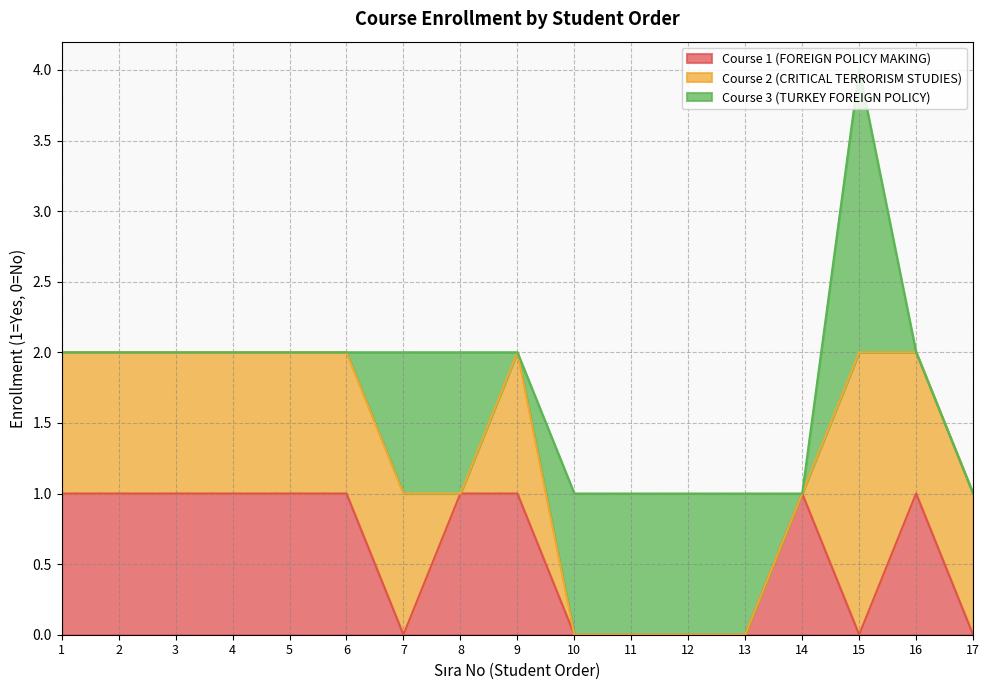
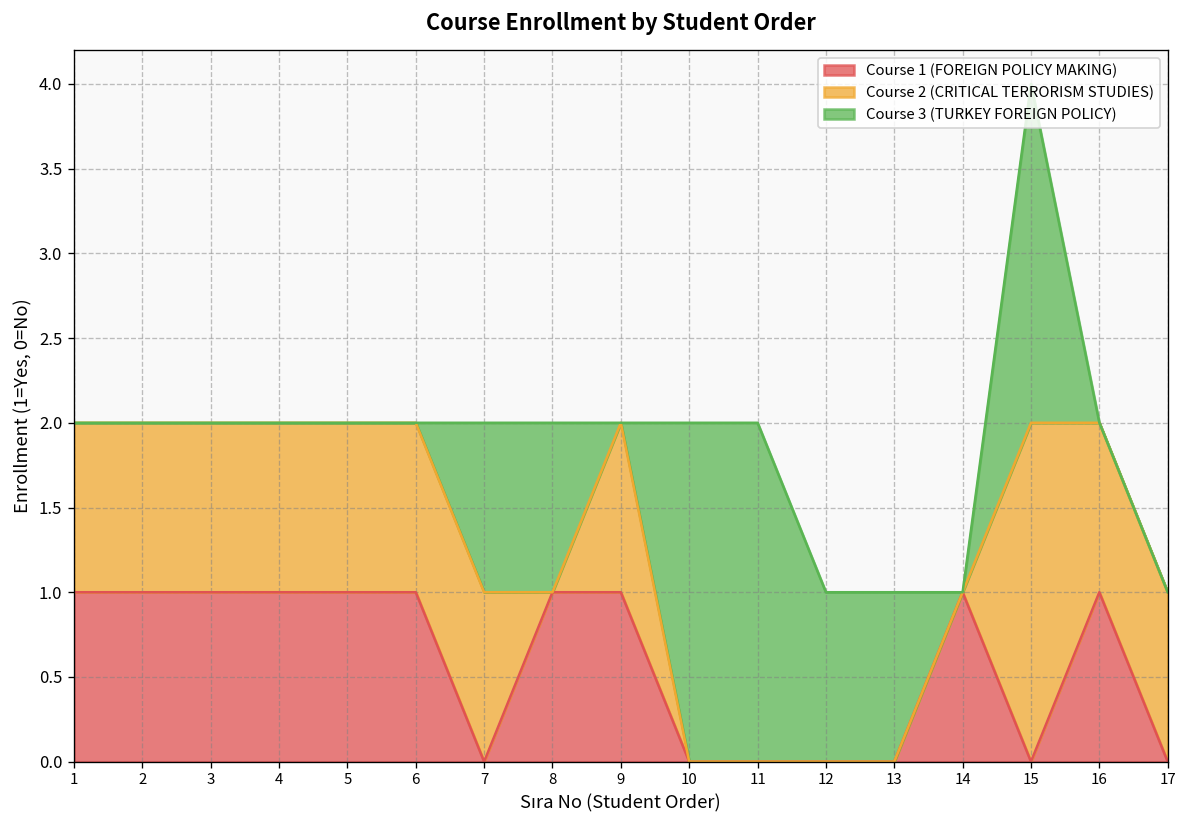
  {
    "Course 1 (FOREIGN POLICY MAKING)": {
      "1": 1,
      "2": 1,
      "3": 1,
      "4": 1,
      "5": 1,
      "6": 1,
      "7": 0,
      "9": 1,
      "15": 0,
      "16": 1,
      "17": 0
    },
    "Course 2 (CRITICAL TERRORISM STUDIES)": {
      "7": 1,
      "15": 2
    },
    "Course 3 (TURKEY FOREIGN POLICY)": {
      "7": 1,
      "8": 1,
-     "10": 1,
-     "11": 1,
+     "10": 2,
+     "11": 2,
      "12": 1,
      "13": 1
    }
  }
